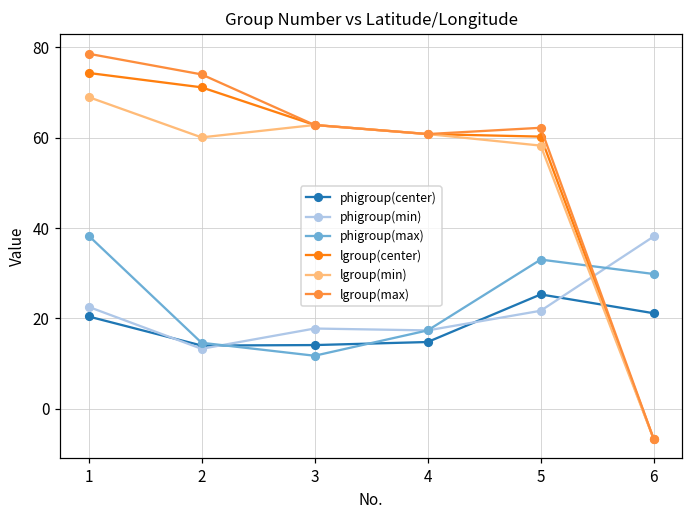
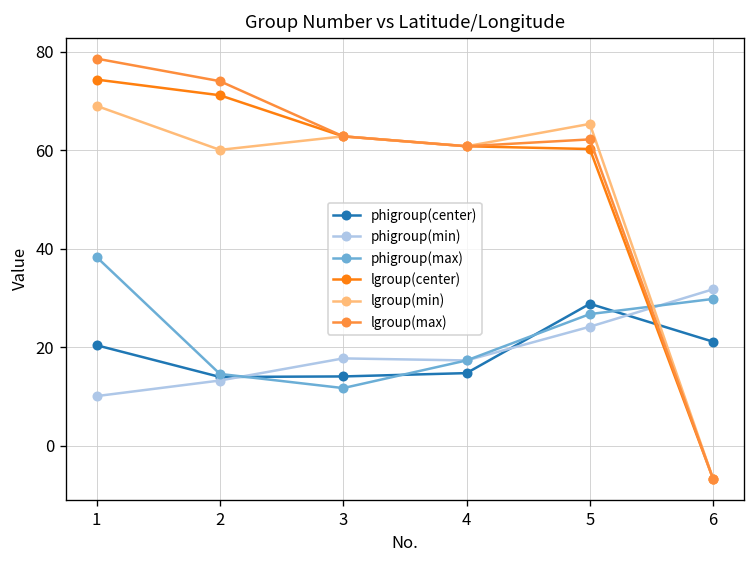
  {
    "phigroup(center)": {
      "1": 20,
      "3": 14,
      "4": 15,
-     "5": 25,
+     "5": 29,
      "6": 21
    },
    "phigroup(min)": {
-     "1": 23,
+     "1": 10,
      "2": 13,
      "3": 18,
-     "5": 22,
-     "6": 38
+     "5": 24,
+     "6": 32
    },
    "phigroup(max)": {
      "1": 38,
      "3": 12,
-     "5": 33,
+     "5": 27,
      "6": 30
    },
    "lgroup(min)": {
      "1": 69,
      "2": 60,
-     "5": 58
+     "5": 65
    }
  }
